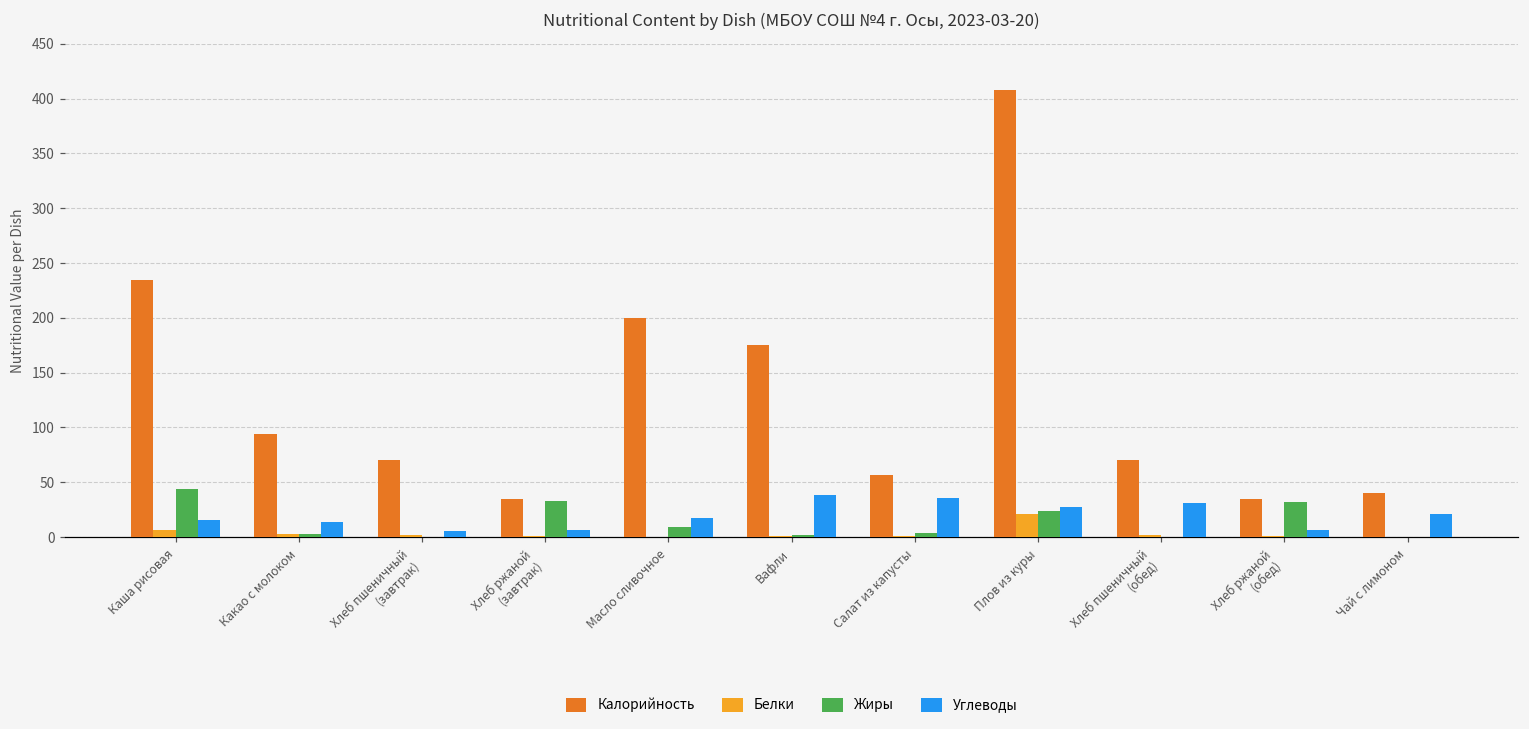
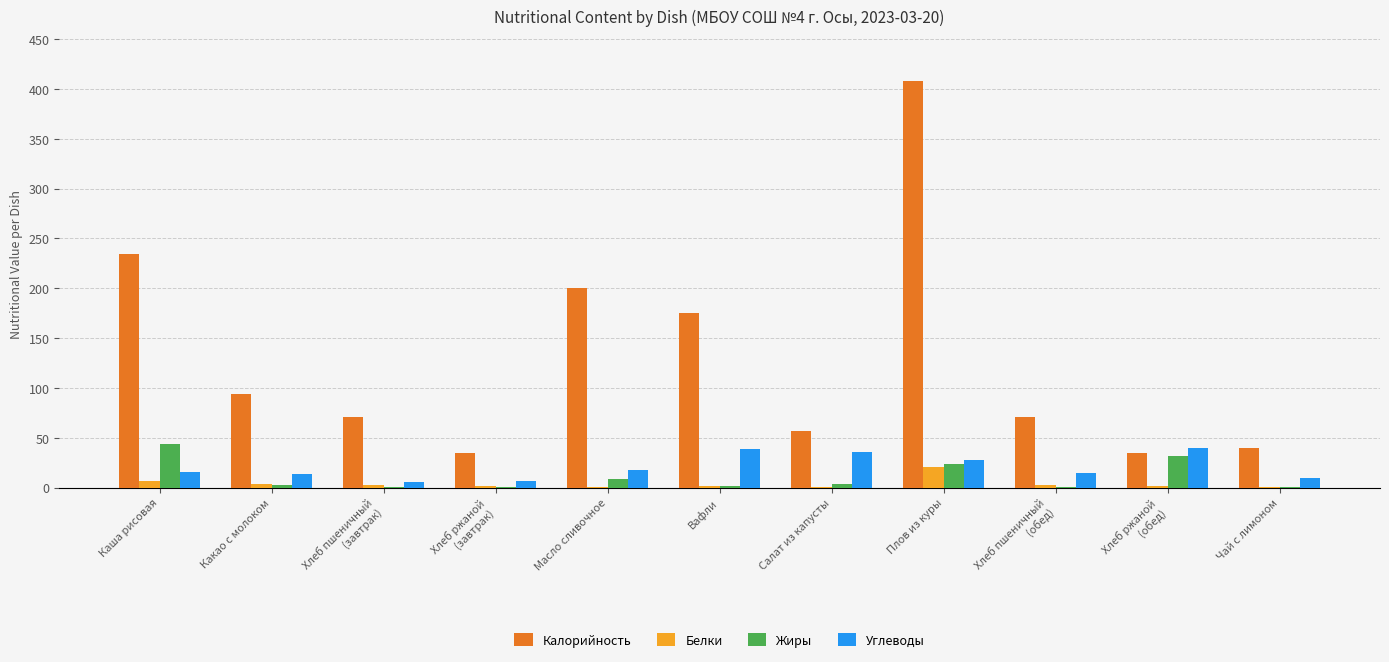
  {
    "Жиры": {
      "Каша рисовая": 40,
      "Какао с молоком": 0,
-     "Хлеб ржаной (завтрак)": 30,
+     "Хлеб ржаной (завтрак)": 0,
      "Масло сливочное": 10,
      "Салат из капусты": 0,
      "Плов из куры": 20,
      "Хлеб ржаной (обед)": 30
    },
    "Углеводы": {
      "Каша рисовая": 20,
      "Какао с молоком": 10,
      "Хлеб пшеничный (завтрак)": 10,
      "Хлеб ржаной (завтрак)": 10,
      "Масло сливочное": 20,
      "Вафли": 40,
      "Салат из капусты": 40,
      "Плов из куры": 30,
-     "Хлеб пшеничный (обед)": 30,
-     "Хлеб ржаной (обед)": 10,
-     "Чай с лимоном": 20
+     "Хлеб пшеничный (обед)": 10,
+     "Хлеб ржаной (обед)": 40,
+     "Чай с лимоном": 10
    }
  }
